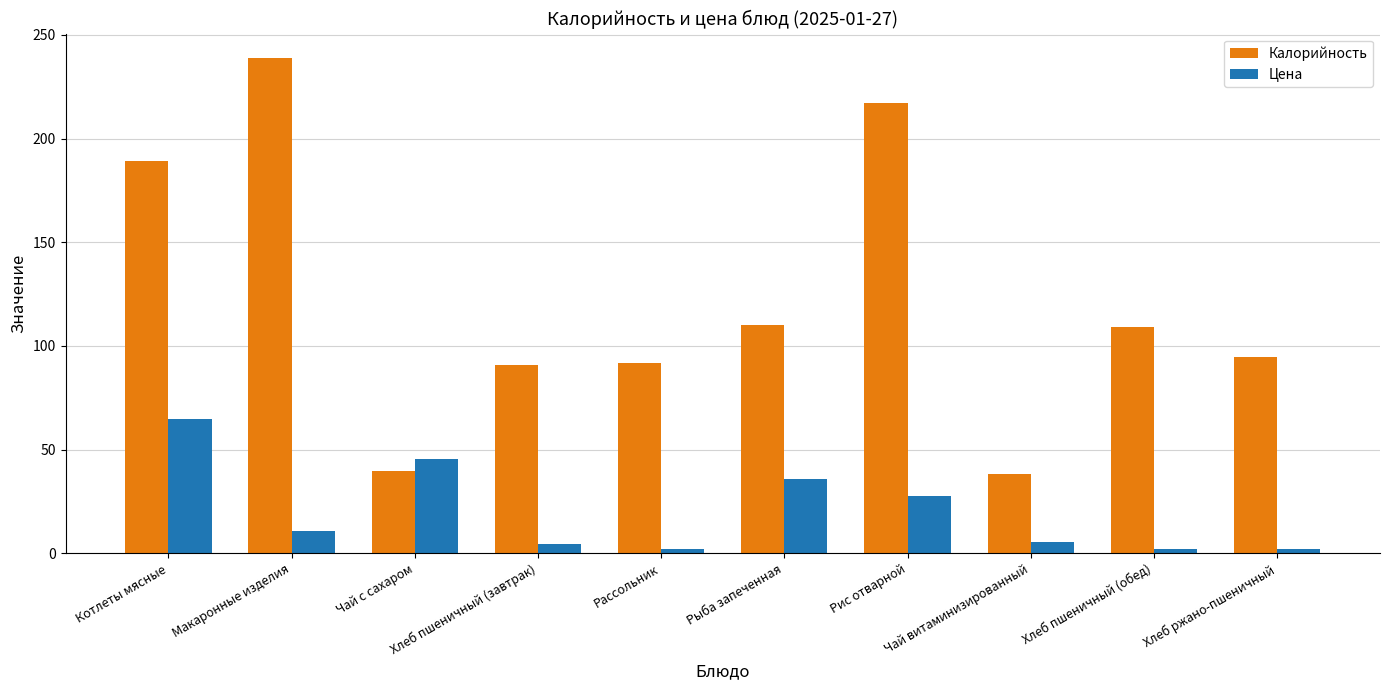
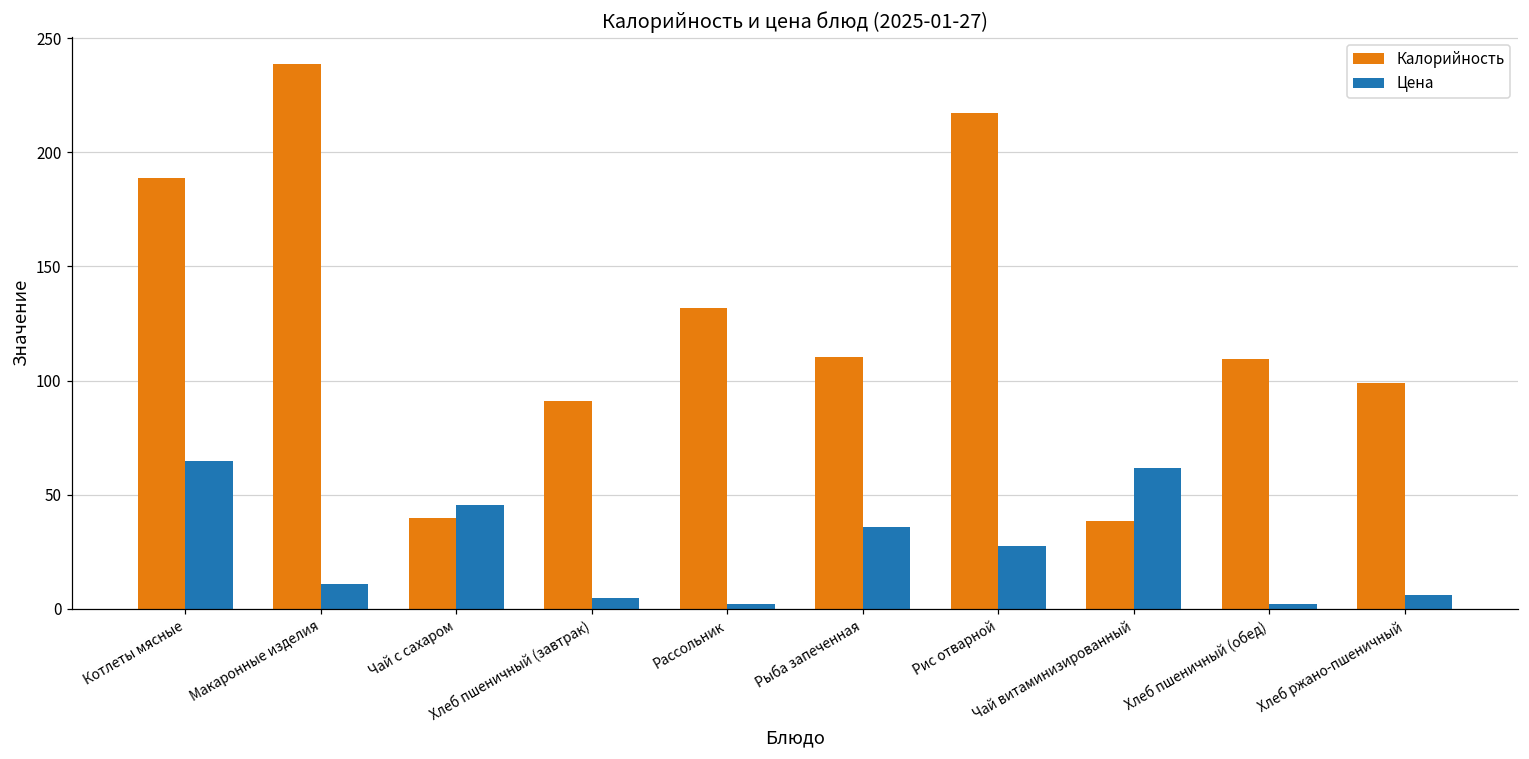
  {
    "Калорийность": {
      "Котлеты мясные": 189,
      "Макаронные изделия": 239,
      "Чай с сахаром": 40,
      "Хлеб пшеничный (завтрак)": 91,
-     "Рассольник": 92,
+     "Рассольник": 132,
      "Рыба запеченная": 110,
      "Рис отварной": 217,
      "Чай витаминизированный": 39,
      "Хлеб пшеничный (обед)": 109,
-     "Хлеб ржано-пшеничный": 95
+     "Хлеб ржано-пшеничный": 99
    },
    "Цена": {
      "Котлеты мясные": 65,
      "Макаронные изделия": 11,
      "Чай с сахаром": 45,
      "Хлеб пшеничный (завтрак)": 5,
      "Рассольник": 2,
      "Рыба запеченная": 36,
      "Рис отварной": 28,
-     "Чай витаминизированный": 5,
+     "Чай витаминизированный": 62,
      "Хлеб пшеничный (обед)": 2,
-     "Хлеб ржано-пшеничный": 2
+     "Хлеб ржано-пшеничный": 6
    }
  }
